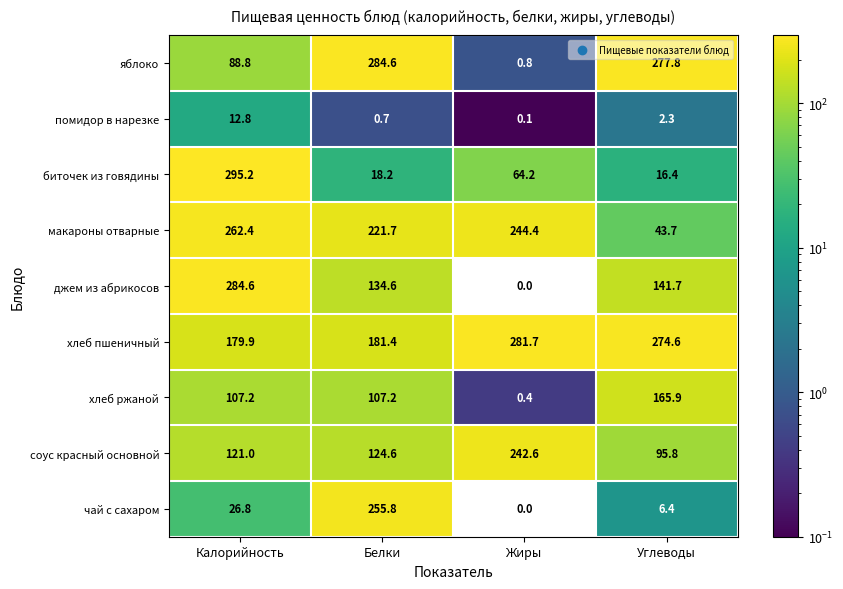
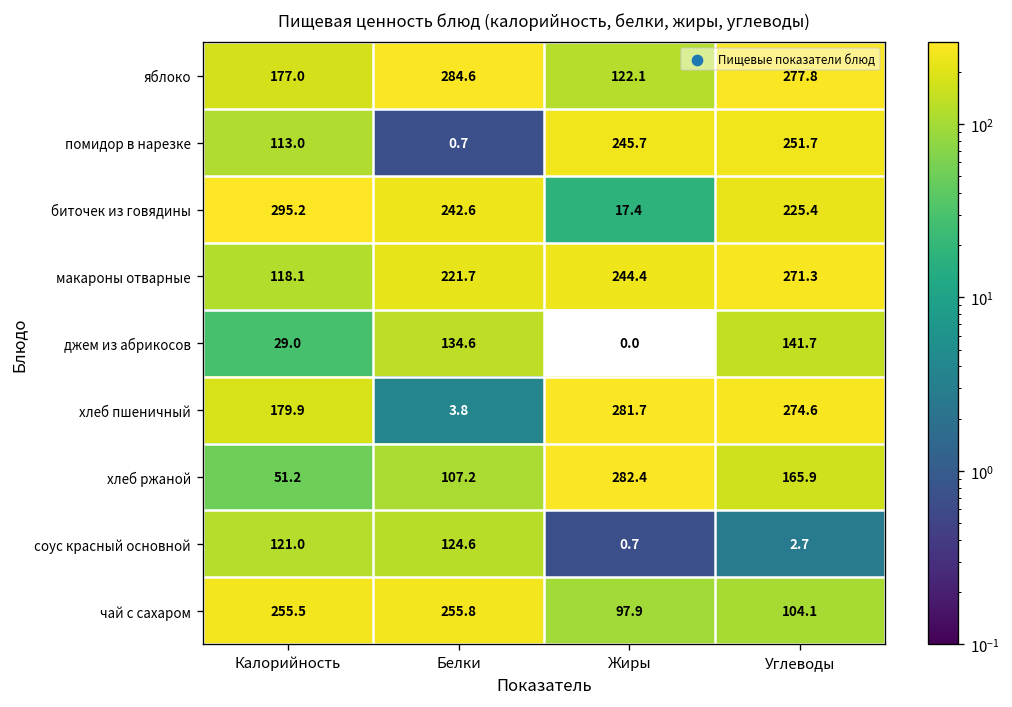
  {
    "яблоко": {
-     "Калорийность": 88.8,
+     "Калорийность": 177.0,
      "Белки": 284.6,
-     "Жиры": 0.8
+     "Жиры": 122.1
    },
    "помидор в нарезке": {
-     "Калорийность": 12.8,
+     "Калорийность": 113.0,
      "Белки": 0.7,
-     "Жиры": 0.1,
-     "Углеводы": 2.3
+     "Жиры": 245.7,
+     "Углеводы": 251.7
    },
    "биточек из говядины": {
      "Калорийность": 295.2,
-     "Белки": 18.2,
-     "Жиры": 64.2,
-     "Углеводы": 16.4
+     "Белки": 242.6,
+     "Жиры": 17.4,
+     "Углеводы": 225.4
    },
    "макароны отварные": {
-     "Калорийность": 262.4,
+     "Калорийность": 118.1,
      "Белки": 221.7,
      "Жиры": 244.4,
-     "Углеводы": 43.7
+     "Углеводы": 271.3
    },
    "джем из абрикосов": {
-     "Калорийность": 284.6,
+     "Калорийность": 29.0,
      "Белки": 134.6,
      "Жиры": 0.0,
      "Углеводы": 141.7
    },
    "хлеб пшеничный": {
      "Калорийность": 179.9,
-     "Белки": 181.4,
+     "Белки": 3.8,
      "Жиры": 281.7,
      "Углеводы": 274.6
    },
    "хлеб ржаной": {
-     "Калорийность": 107.2,
+     "Калорийность": 51.2,
      "Белки": 107.2,
-     "Жиры": 0.4,
+     "Жиры": 282.4,
      "Углеводы": 165.9
    },
    "соус красный основной": {
      "Калорийность": 121.0,
      "Белки": 124.6,
-     "Жиры": 242.6,
-     "Углеводы": 95.8
+     "Жиры": 0.7,
+     "Углеводы": 2.7
    },
    "чай с сахаром": {
-     "Калорийность": 26.8,
+     "Калорийность": 255.5,
      "Белки": 255.8,
-     "Жиры": 0.0,
-     "Углеводы": 6.4
+     "Жиры": 97.9,
+     "Углеводы": 104.1
    }
  }
